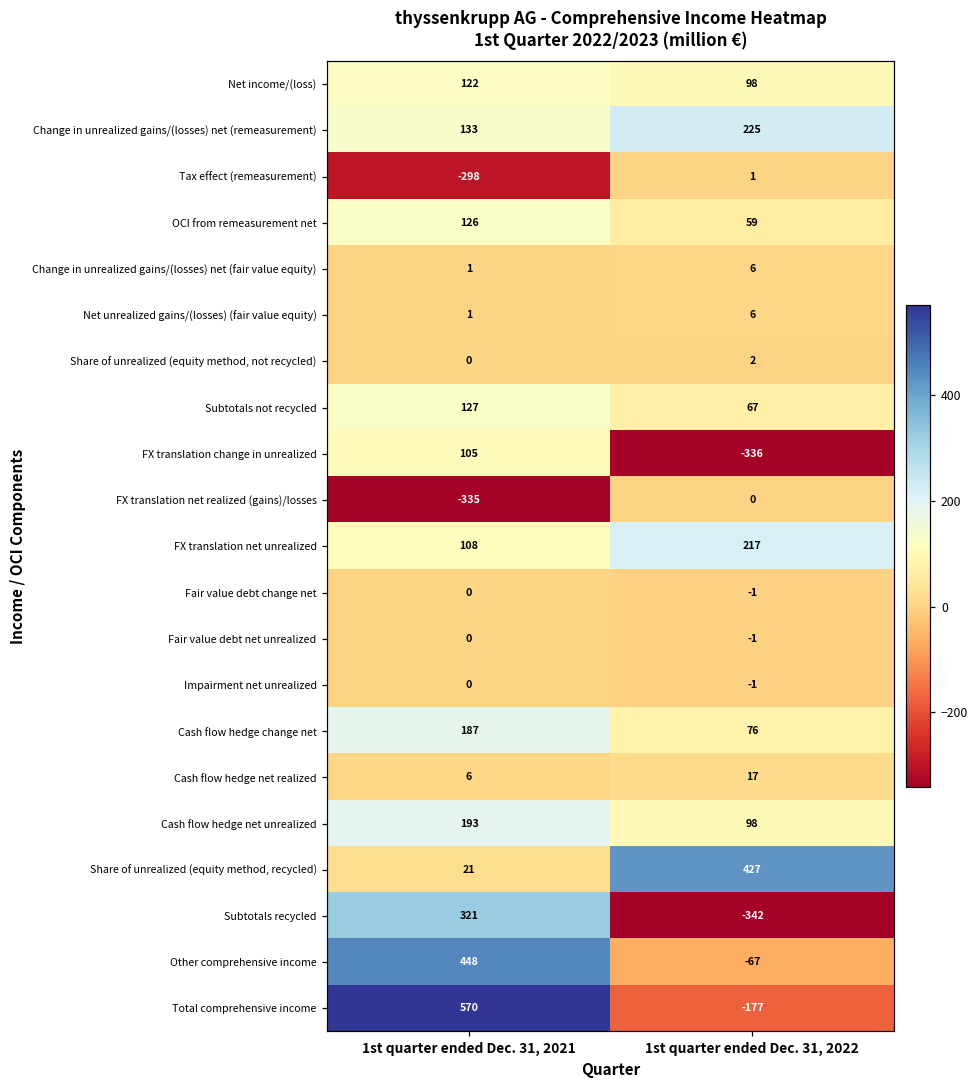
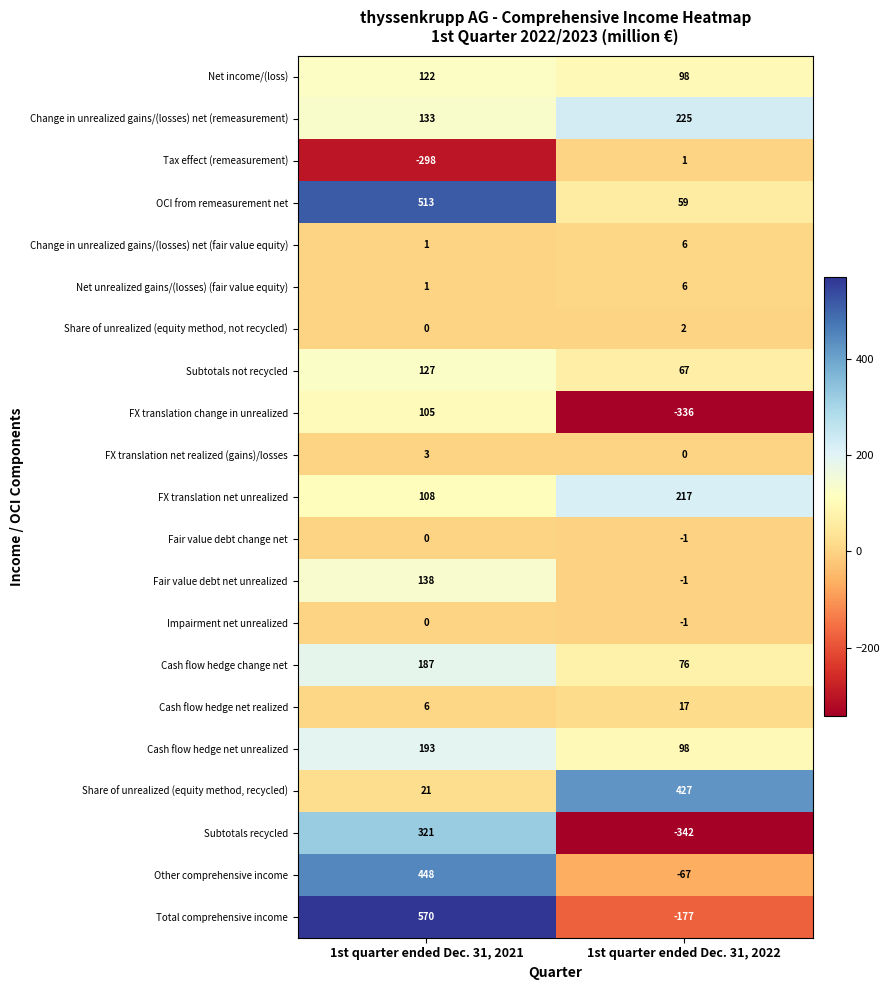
  {
    "Net income/(loss)": {
      "1st quarter ended Dec. 31, 2021": 122,
      "1st quarter ended Dec. 31, 2022": 98
    },
    "Change in unrealized gains/(losses) net (remeasurement)": {
      "1st quarter ended Dec. 31, 2021": 133,
      "1st quarter ended Dec. 31, 2022": 225
    },
    "Tax effect (remeasurement)": {
      "1st quarter ended Dec. 31, 2021": -298,
      "1st quarter ended Dec. 31, 2022": 1
    },
    "OCI from remeasurement net": {
-     "1st quarter ended Dec. 31, 2021": 126,
+     "1st quarter ended Dec. 31, 2021": 513,
      "1st quarter ended Dec. 31, 2022": 59
    },
    "Change in unrealized gains/(losses) net (fair value equity)": {
      "1st quarter ended Dec. 31, 2021": 1,
      "1st quarter ended Dec. 31, 2022": 6
    },
    "Net unrealized gains/(losses) (fair value equity)": {
      "1st quarter ended Dec. 31, 2021": 1,
      "1st quarter ended Dec. 31, 2022": 6
    },
    "Share of unrealized (equity method, not recycled)": {
      "1st quarter ended Dec. 31, 2021": 0,
      "1st quarter ended Dec. 31, 2022": 2
    },
    "Subtotals not recycled": {
      "1st quarter ended Dec. 31, 2021": 127,
      "1st quarter ended Dec. 31, 2022": 67
    },
    "FX translation change in unrealized": {
      "1st quarter ended Dec. 31, 2021": 105,
      "1st quarter ended Dec. 31, 2022": -336
    },
    "FX translation net realized (gains)/losses": {
-     "1st quarter ended Dec. 31, 2021": -335,
+     "1st quarter ended Dec. 31, 2021": 3,
      "1st quarter ended Dec. 31, 2022": 0
    },
    "FX translation net unrealized": {
      "1st quarter ended Dec. 31, 2021": 108,
      "1st quarter ended Dec. 31, 2022": 217
    },
    "Fair value debt change net": {
      "1st quarter ended Dec. 31, 2021": 0,
      "1st quarter ended Dec. 31, 2022": -1
    },
    "Fair value debt net unrealized": {
-     "1st quarter ended Dec. 31, 2021": 0,
+     "1st quarter ended Dec. 31, 2021": 138,
      "1st quarter ended Dec. 31, 2022": -1
    },
    "Impairment net unrealized": {
      "1st quarter ended Dec. 31, 2021": 0,
      "1st quarter ended Dec. 31, 2022": -1
    },
    "Cash flow hedge change net": {
      "1st quarter ended Dec. 31, 2021": 187,
      "1st quarter ended Dec. 31, 2022": 76
    },
    "Cash flow hedge net realized": {
      "1st quarter ended Dec. 31, 2021": 6,
      "1st quarter ended Dec. 31, 2022": 17
    },
    "Cash flow hedge net unrealized": {
      "1st quarter ended Dec. 31, 2021": 193,
      "1st quarter ended Dec. 31, 2022": 98
    },
    "Share of unrealized (equity method, recycled)": {
      "1st quarter ended Dec. 31, 2021": 21,
      "1st quarter ended Dec. 31, 2022": 427
    },
    "Subtotals recycled": {
      "1st quarter ended Dec. 31, 2021": 321,
      "1st quarter ended Dec. 31, 2022": -342
    },
    "Other comprehensive income": {
      "1st quarter ended Dec. 31, 2021": 448,
      "1st quarter ended Dec. 31, 2022": -67
    },
    "Total comprehensive income": {
      "1st quarter ended Dec. 31, 2021": 570,
      "1st quarter ended Dec. 31, 2022": -177
    }
  }
